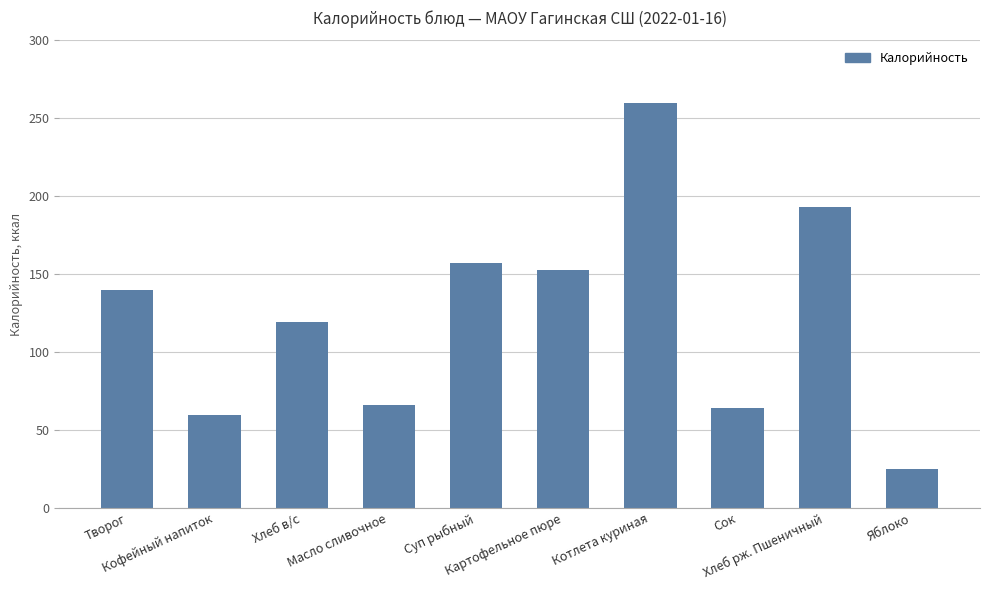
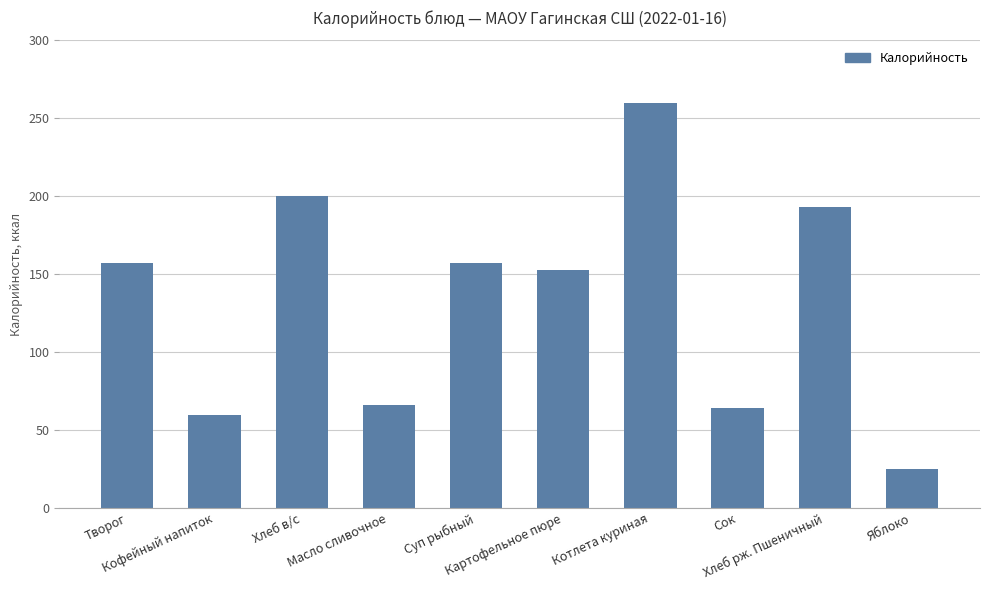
  {
-   "Творог": 140,
+   "Творог": 157,
    "Кофейный напиток": 60,
-   "Хлеб в/с": 119,
+   "Хлеб в/с": 200,
    "Масло сливочное": 66,
    "Суп рыбный": 157,
    "Картофельное пюре": 153,
    "Котлета куриная": 260,
    "Сок": 64,
    "Хлеб рж. Пшеничный": 193,
    "Яблоко": 25
  }
